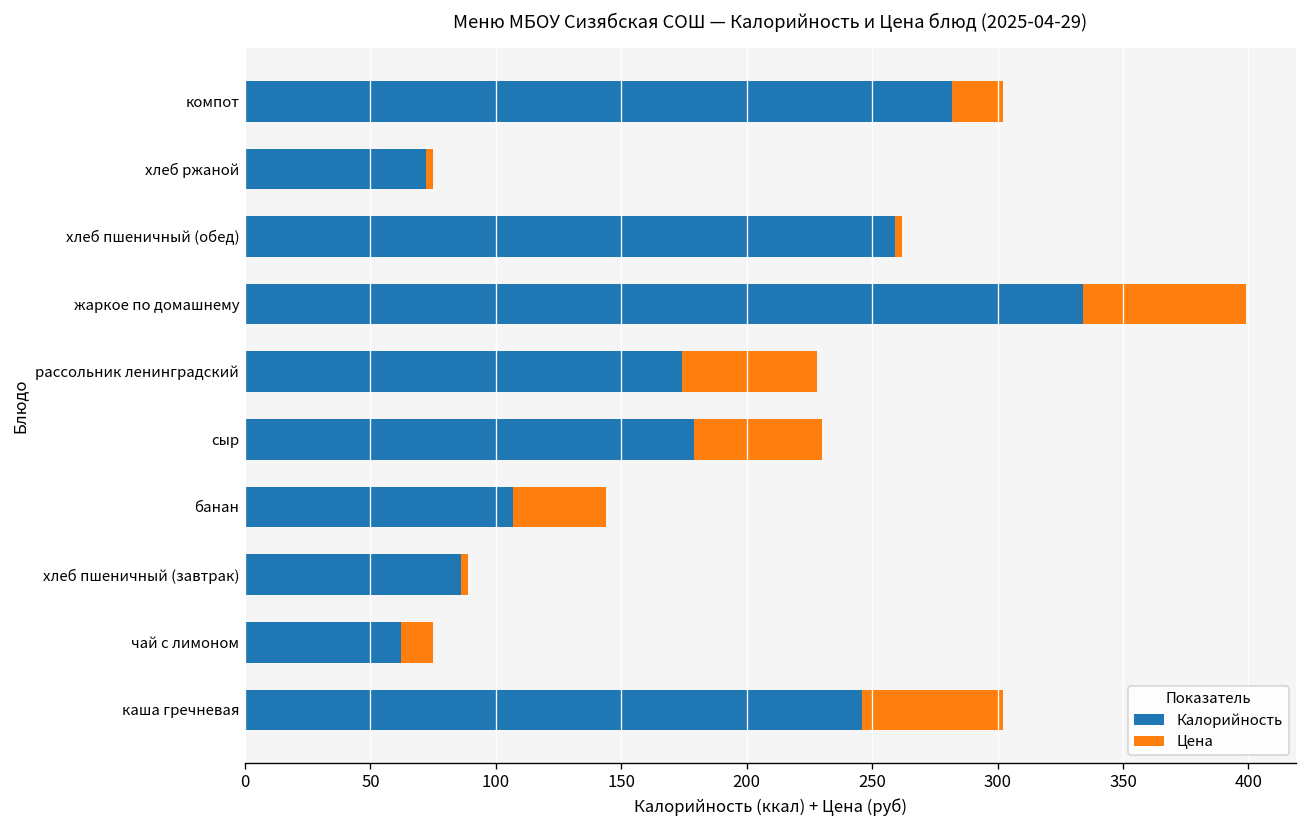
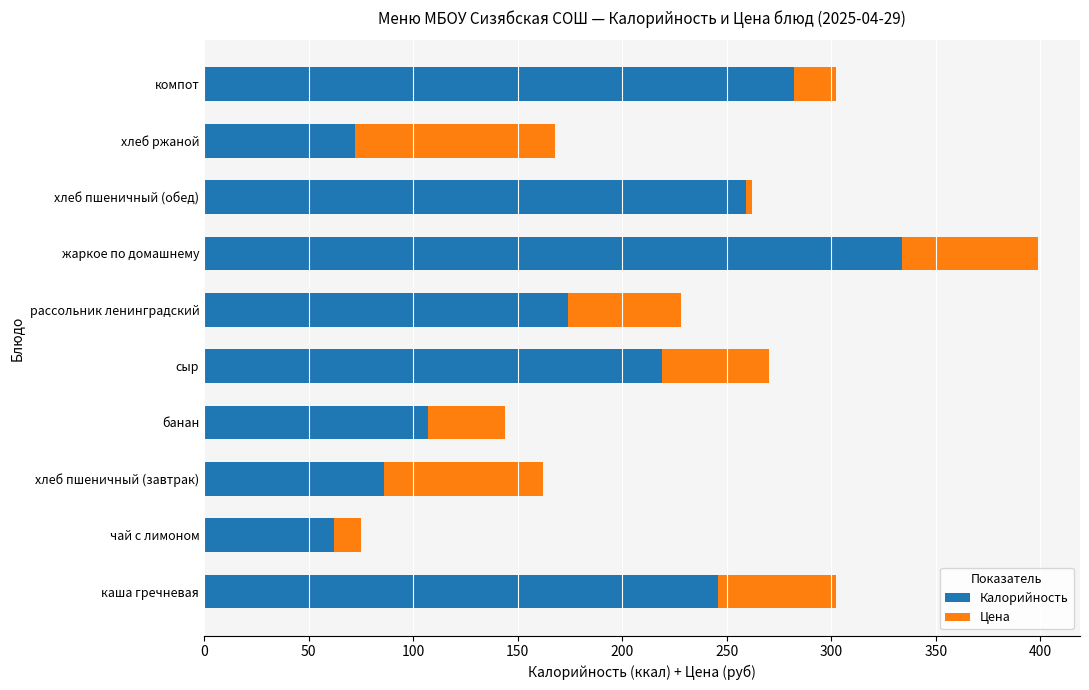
  {
    "Калорийность": {
      "компот": 282,
      "хлеб ржаной": 72,
      "хлеб пшеничный (обед)": 259,
      "жаркое по домашнему": 334,
      "рассольник ленинградский": 174,
-     "сыр": 179,
+     "сыр": 219,
      "банан": 107,
      "хлеб пшеничный (завтрак)": 86,
      "чай с лимоном": 62,
      "каша гречневая": 246
    },
    "Цена": {
      "компот": 20,
-     "хлеб ржаной": 3,
+     "хлеб ржаной": 96,
      "хлеб пшеничный (обед)": 3,
      "жаркое по домашнему": 65,
      "рассольник ленинградский": 54,
      "сыр": 51,
      "банан": 37,
-     "хлеб пшеничный (завтрак)": 3,
+     "хлеб пшеничный (завтрак)": 76,
      "чай с лимоном": 13,
      "каша гречневая": 56
    }
  }
